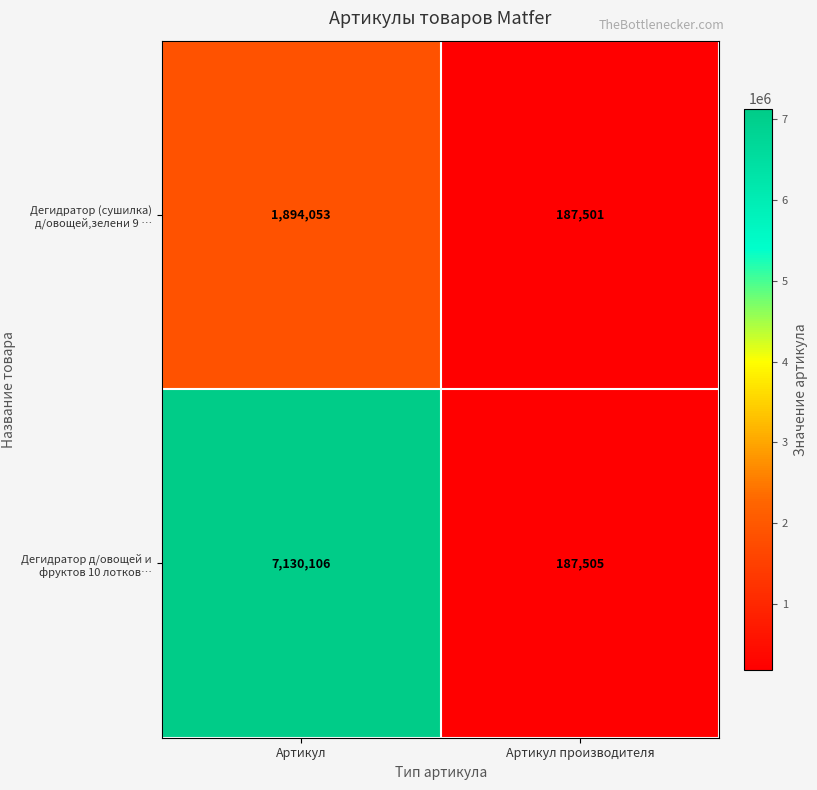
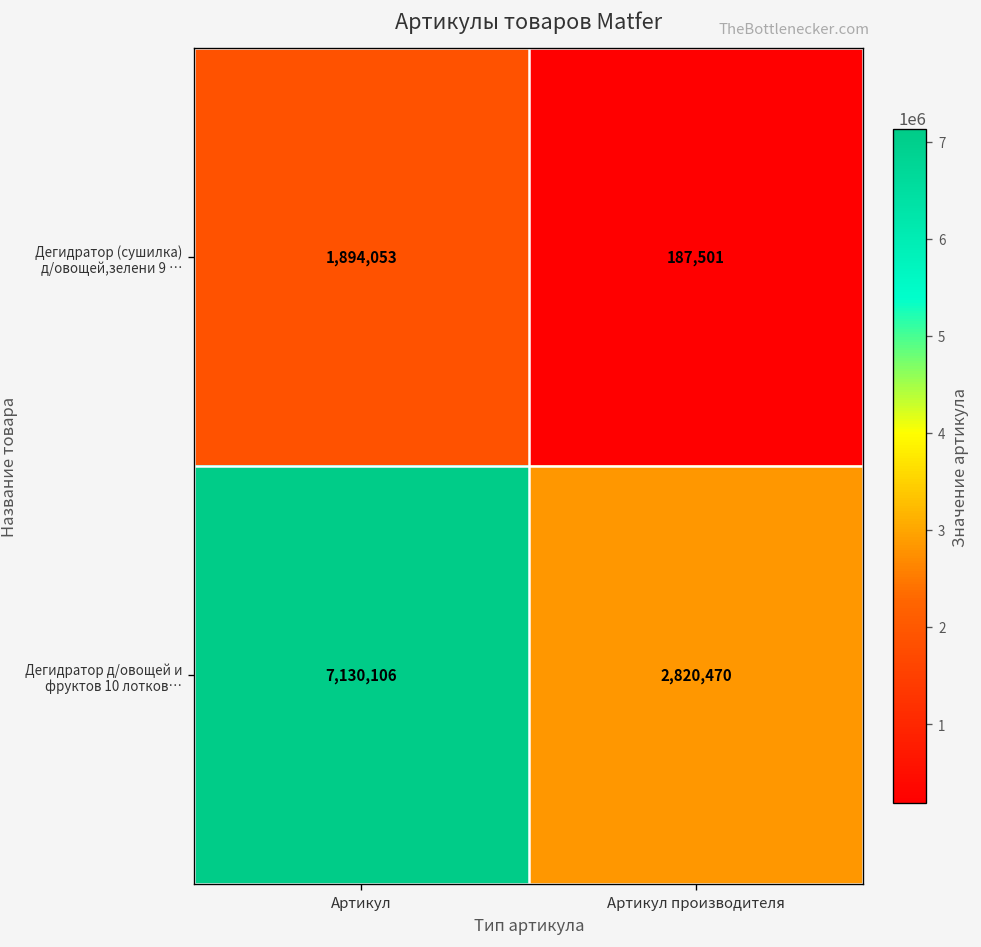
  {
    "Дегидратор (сушилка) д/овощей,зелени 9 …": {
      "Артикул": "1,894,053",
      "Артикул производителя": "187,501"
    },
    "Дегидратор д/овощей и фруктов 10 лотков…": {
      "Артикул": "7,130,106",
-     "Артикул производителя": "187,505"
+     "Артикул производителя": "2,820,470"
    }
  }
